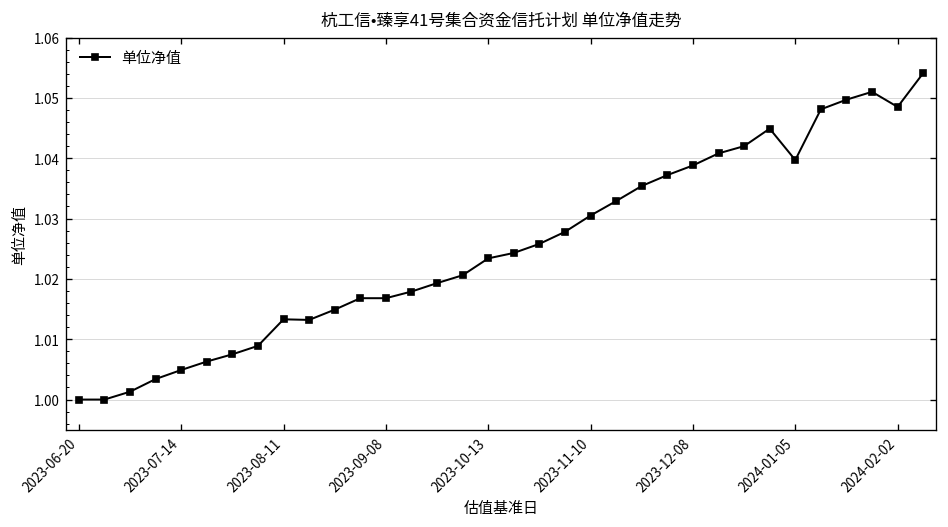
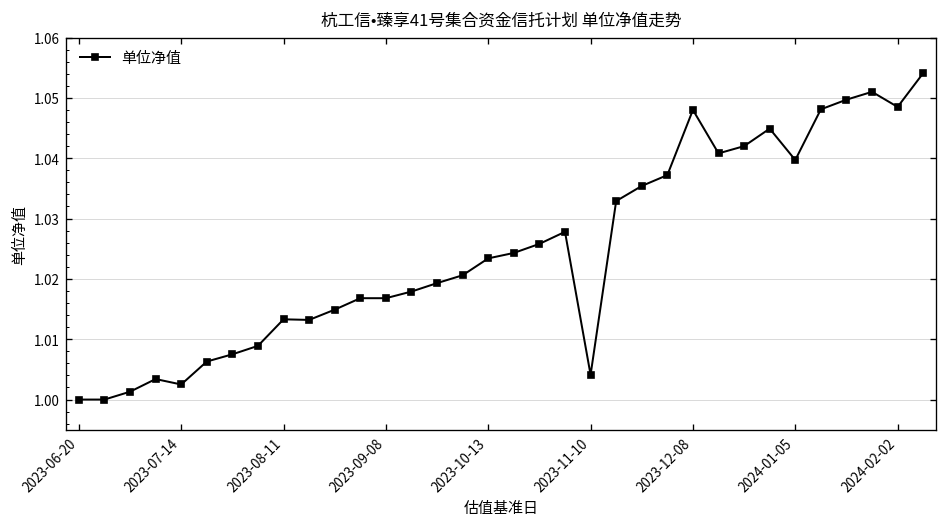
  {
    "2023-06-20": 1.000,
-   "2023-07-14": 1.005,
+   "2023-07-14": 1.003,
    "2023-08-11": 1.013,
    "2023-09-08": 1.017,
    "2023-10-13": 1.023,
-   "2023-11-10": 1.031,
-   "2023-12-08": 1.039,
+   "2023-11-10": 1.004,
+   "2023-12-08": 1.048,
    "2024-01-05": 1.040,
    "2024-02-02": 1.049
  }
